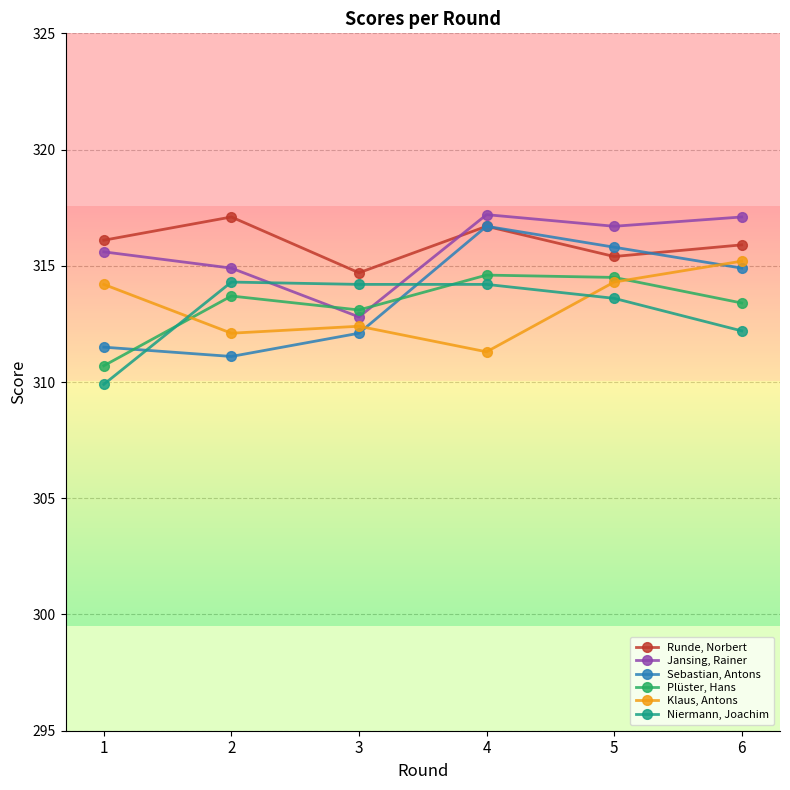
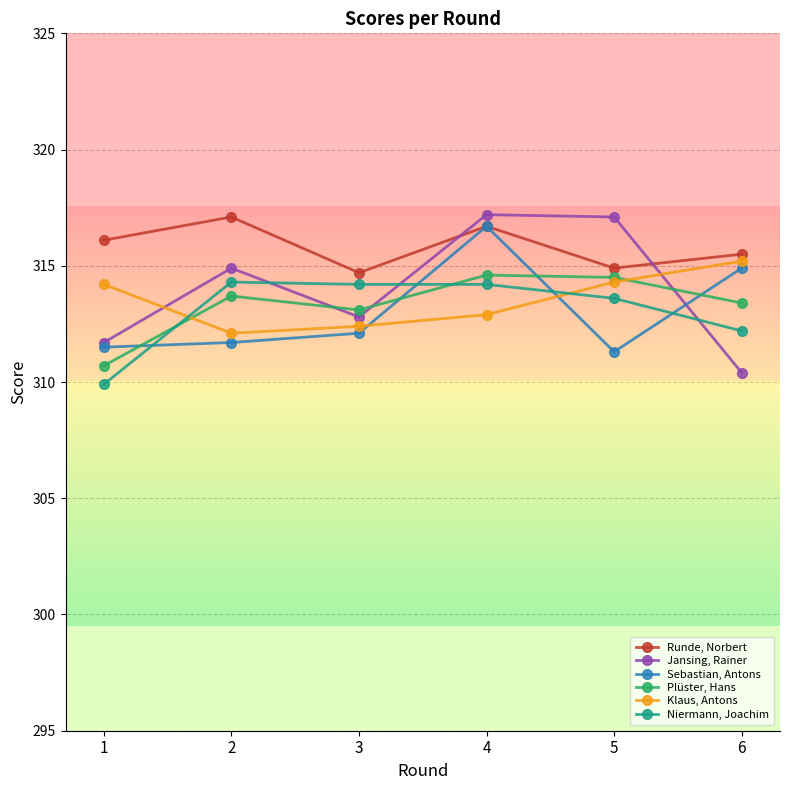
  {
    "Runde, Norbert": {
      "1": 316.1,
      "2": 317.1,
      "3": 314.7,
-     "5": 315.4,
-     "6": 315.9
+     "5": 314.9,
+     "6": 315.5
    },
    "Jansing, Rainer": {
-     "1": 315.6,
+     "1": 311.7,
      "2": 314.9,
      "3": 312.8,
      "4": 317.2,
-     "5": 316.7,
-     "6": 317.1
+     "5": 317.1,
+     "6": 310.4
    },
    "Sebastian, Antons": {
      "1": 311.5,
-     "2": 311.1,
+     "2": 311.7,
      "3": 312.1,
-     "5": 315.8,
+     "5": 311.3,
      "6": 314.9
    },
    "Klaus, Antons": {
      "1": 314.2,
      "2": 312.1,
      "3": 312.4,
-     "4": 311.3,
+     "4": 312.9,
      "5": 314.3,
      "6": 315.2
    }
  }
